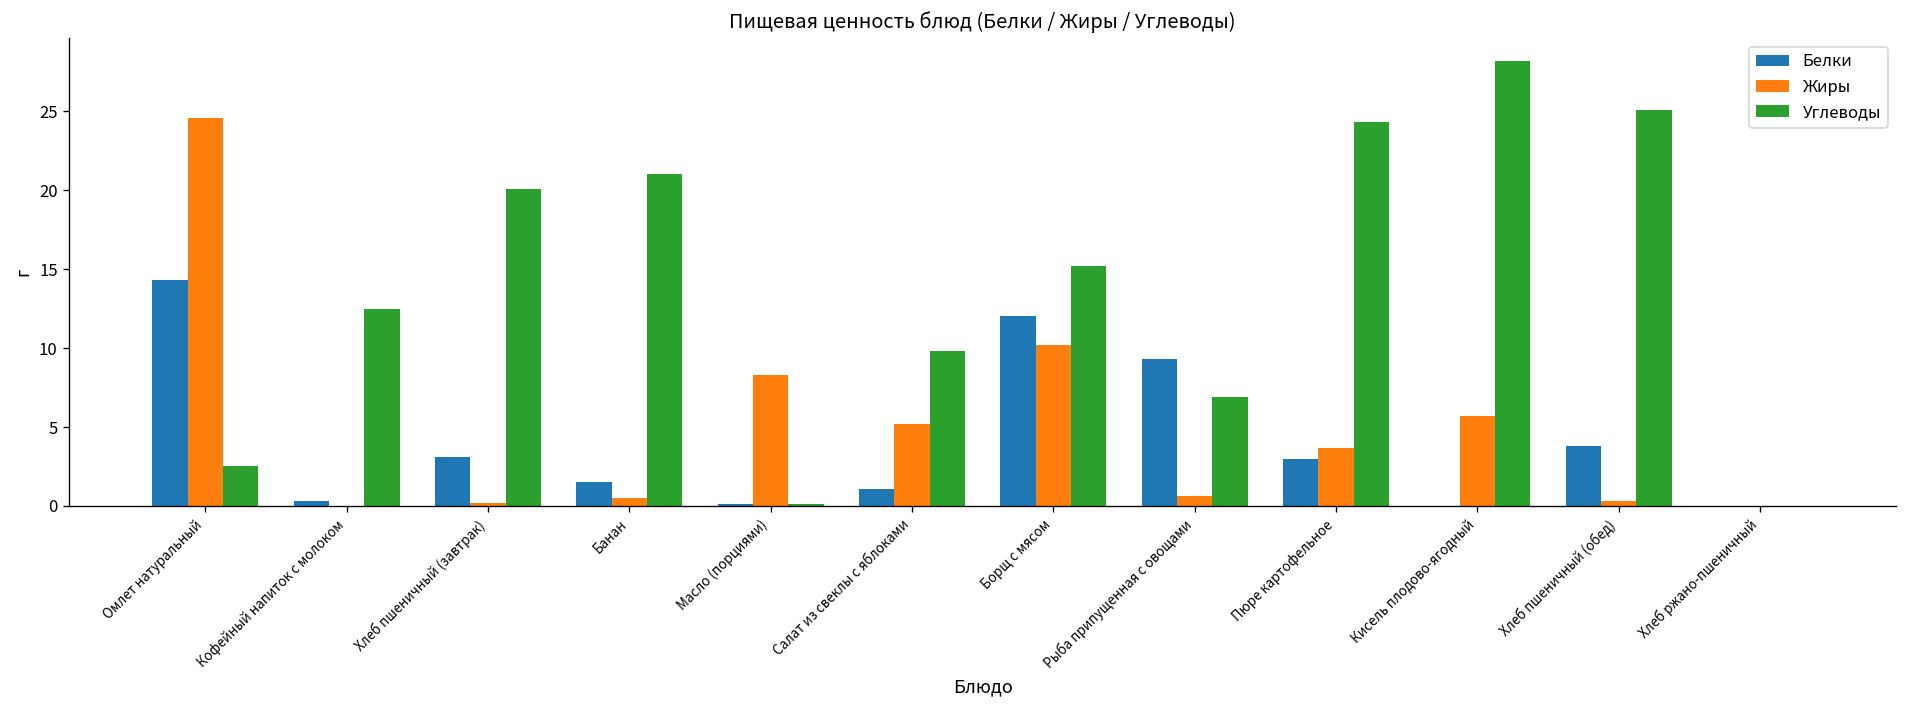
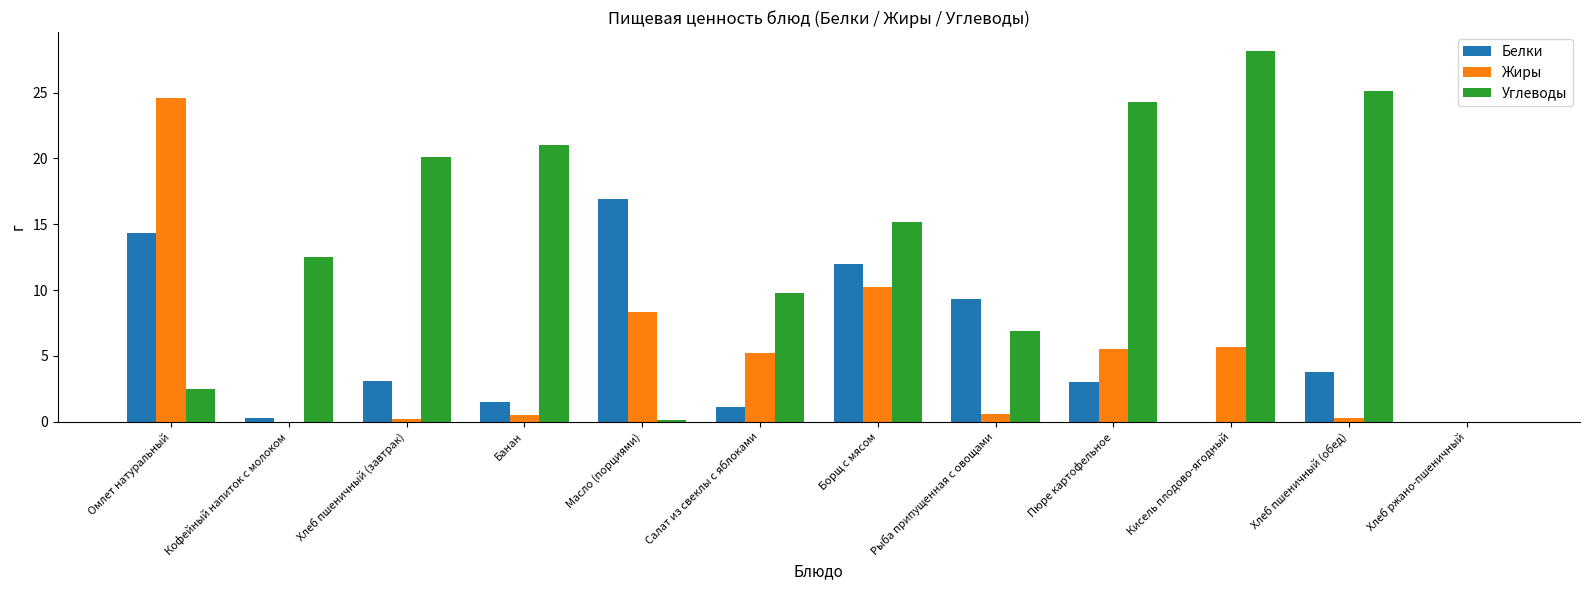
  {
    "Белки": {
      "Омлет натуральный": 14.3,
      "Кофейный напиток с молоком": 0.3,
      "Хлеб пшеничный (завтрак)": 3.1,
      "Банан": 1.5,
-     "Масло (порциями)": 0.1,
+     "Масло (порциями)": 16.9,
      "Салат из свеклы с яблоками": 1.1,
      "Борщ с мясом": 12.0,
      "Рыба припущенная с овощами": 9.3,
      "Пюре картофельное": 3.0,
      "Кисель плодово-ягодный": 0.0,
      "Хлеб пшеничный (обед)": 3.8,
      "Хлеб ржано-пшеничный": 0.0
    },
    "Жиры": {
      "Омлет натуральный": 24.6,
      "Кофейный напиток с молоком": 0.0,
      "Хлеб пшеничный (завтрак)": 0.2,
      "Банан": 0.5,
      "Масло (порциями)": 8.3,
      "Салат из свеклы с яблоками": 5.2,
      "Борщ с мясом": 10.2,
      "Рыба припущенная с овощами": 0.6,
-     "Пюре картофельное": 3.7,
+     "Пюре картофельное": 5.5,
      "Кисель плодово-ягодный": 5.7,
      "Хлеб пшеничный (обед)": 0.3,
      "Хлеб ржано-пшеничный": 0.0
    },
    "Углеводы": {
      "Омлет натуральный": 2.5,
      "Кофейный напиток с молоком": 12.5,
      "Хлеб пшеничный (завтрак)": 20.1,
      "Банан": 21.0,
      "Салат из свеклы с яблоками": 9.8,
      "Борщ с мясом": 15.2,
      "Рыба припущенная с овощами": 6.9,
      "Пюре картофельное": 24.3,
      "Кисель плодово-ягодный": 28.2,
      "Хлеб пшеничный (обед)": 25.1,
      "Хлеб ржано-пшеничный": 0.0
    }
  }
